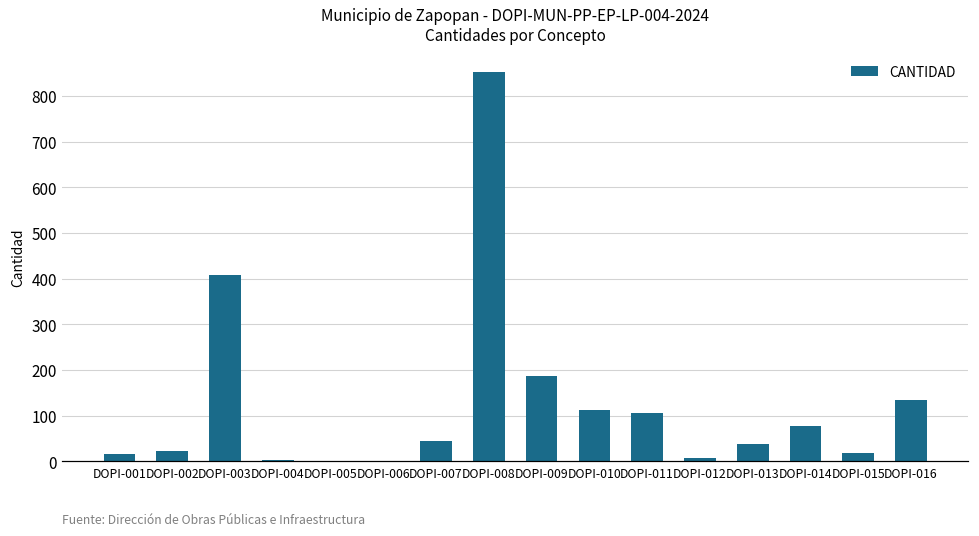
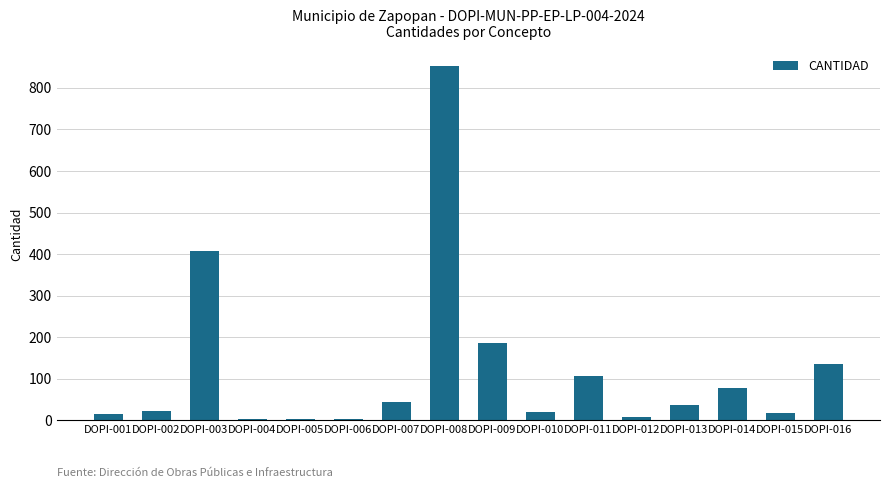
  {
    "DOPI-001": 20,
    "DOPI-002": 20,
    "DOPI-003": 410,
    "DOPI-007": 40,
    "DOPI-008": 850,
    "DOPI-009": 190,
-   "DOPI-010": 110,
+   "DOPI-010": 20,
    "DOPI-011": 110,
    "DOPI-012": 10,
    "DOPI-013": 40,
    "DOPI-014": 80,
    "DOPI-015": 20,
    "DOPI-016": 130
  }
